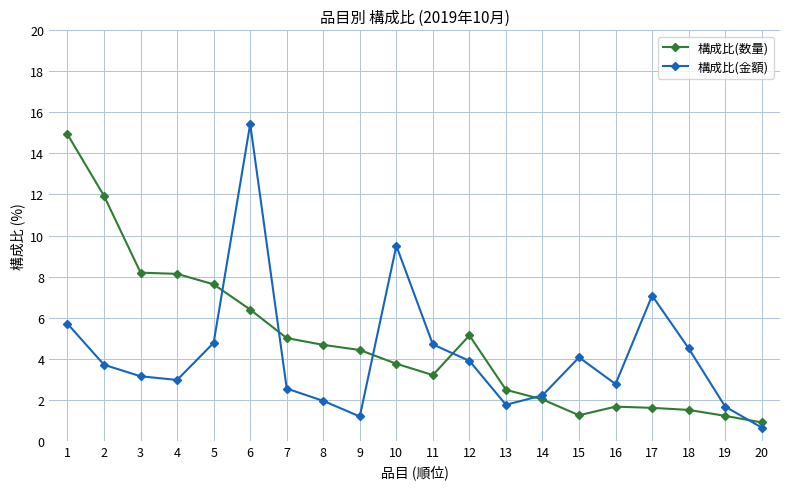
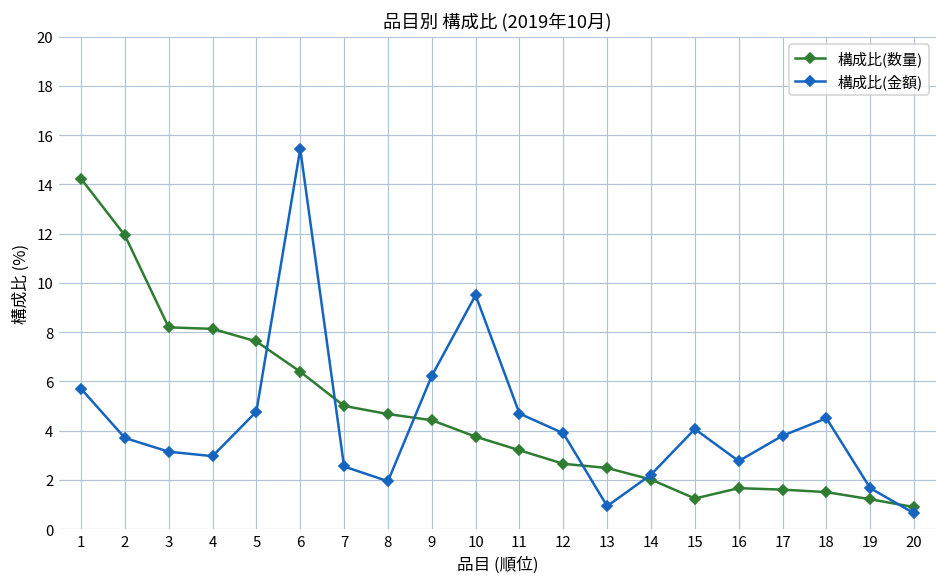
  {
    "構成比(数量)": {
-     "1": 14.9,
+     "1": 14.2,
      "2": 11.9,
      "3": 8.2,
      "4": 8.1,
      "5": 7.6,
      "6": 6.4,
      "7": 5.0,
      "8": 4.7,
      "9": 4.4,
      "10": 3.8,
      "11": 3.2,
-     "12": 5.1,
+     "12": 2.7,
      "13": 2.5,
      "14": 2.0,
      "15": 1.2,
      "16": 1.7,
      "17": 1.6,
      "18": 1.5,
      "19": 1.2,
      "20": 0.9
    },
    "構成比(金額)": {
      "1": 5.7,
      "2": 3.7,
      "3": 3.1,
      "4": 3.0,
      "5": 4.8,
      "6": 15.4,
      "7": 2.5,
      "8": 1.9,
-     "9": 1.2,
+     "9": 6.2,
      "10": 9.5,
      "11": 4.7,
      "12": 3.9,
-     "13": 1.8,
+     "13": 0.9,
      "14": 2.2,
      "15": 4.1,
      "16": 2.8,
-     "17": 7.1,
+     "17": 3.8,
      "18": 4.5,
      "19": 1.7,
      "20": 0.6
    }
  }
